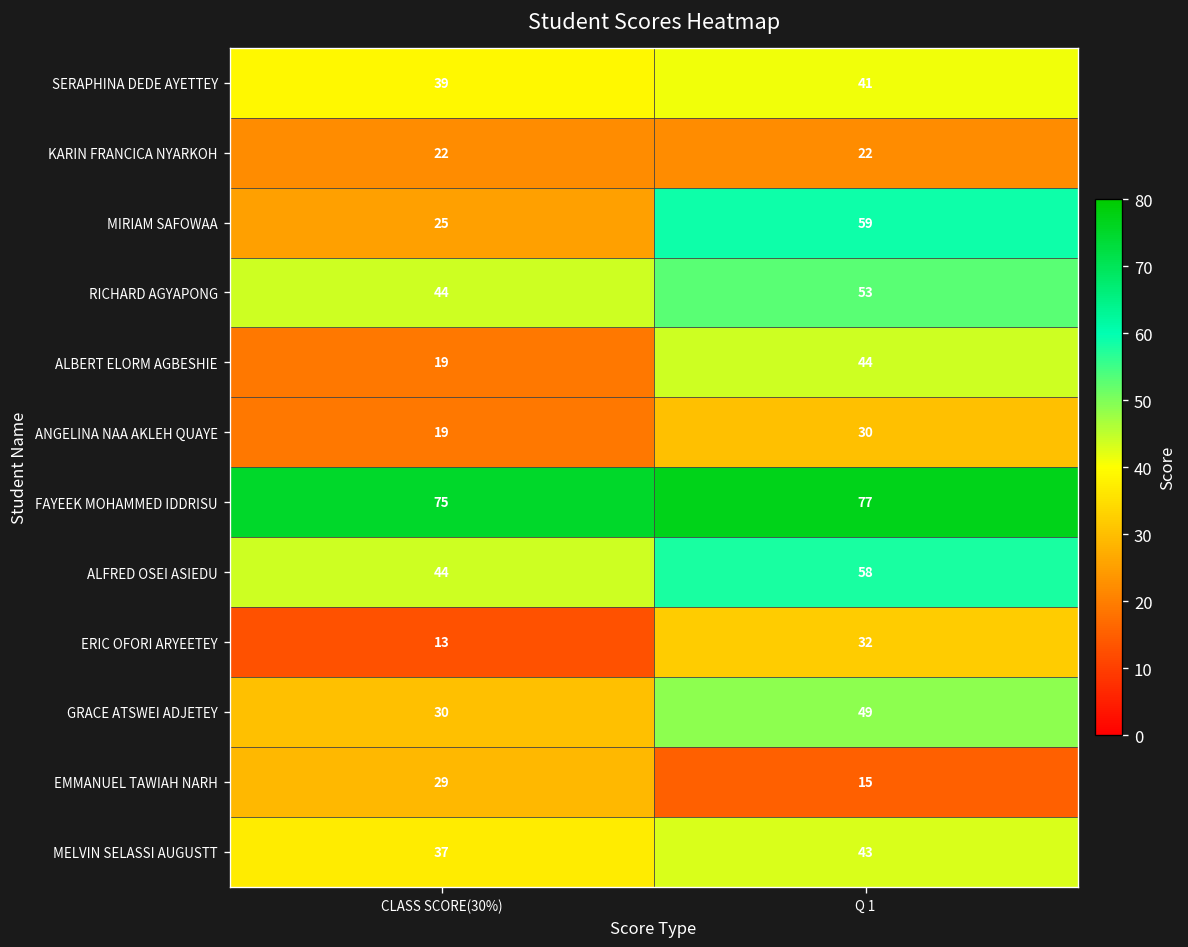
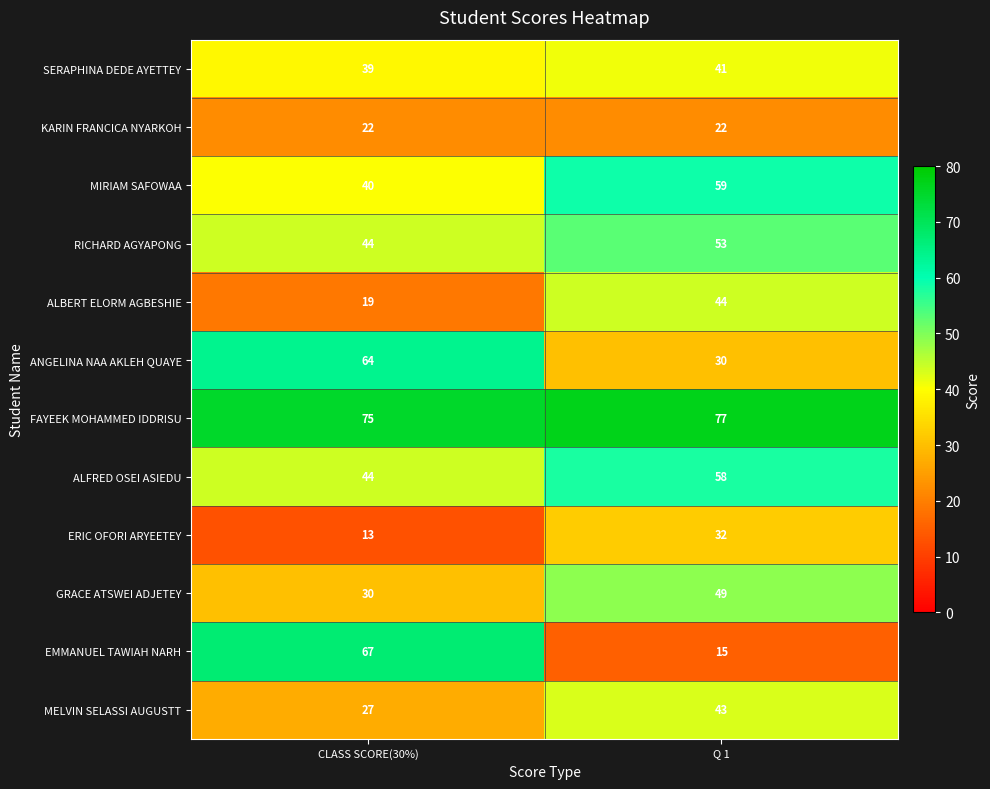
  {
    "SERAPHINA DEDE AYETTEY": {
      "CLASS SCORE(30%)": 39,
      "Q 1": 41
    },
    "KARIN FRANCICA NYARKOH": {
      "CLASS SCORE(30%)": 22,
      "Q 1": 22
    },
    "MIRIAM SAFOWAA": {
-     "CLASS SCORE(30%)": 25,
+     "CLASS SCORE(30%)": 40,
      "Q 1": 59
    },
    "RICHARD AGYAPONG": {
      "CLASS SCORE(30%)": 44,
      "Q 1": 53
    },
    "ALBERT ELORM AGBESHIE": {
      "CLASS SCORE(30%)": 19,
      "Q 1": 44
    },
    "ANGELINA NAA AKLEH QUAYE": {
-     "CLASS SCORE(30%)": 19,
+     "CLASS SCORE(30%)": 64,
      "Q 1": 30
    },
    "FAYEEK MOHAMMED IDDRISU": {
      "CLASS SCORE(30%)": 75,
      "Q 1": 77
    },
    "ALFRED OSEI ASIEDU": {
      "CLASS SCORE(30%)": 44,
      "Q 1": 58
    },
    "ERIC OFORI ARYEETEY": {
      "CLASS SCORE(30%)": 13,
      "Q 1": 32
    },
    "GRACE ATSWEI ADJETEY": {
      "CLASS SCORE(30%)": 30,
      "Q 1": 49
    },
    "EMMANUEL TAWIAH NARH": {
-     "CLASS SCORE(30%)": 29,
+     "CLASS SCORE(30%)": 67,
      "Q 1": 15
    },
    "MELVIN SELASSI AUGUSTT": {
-     "CLASS SCORE(30%)": 37,
+     "CLASS SCORE(30%)": 27,
      "Q 1": 43
    }
  }
